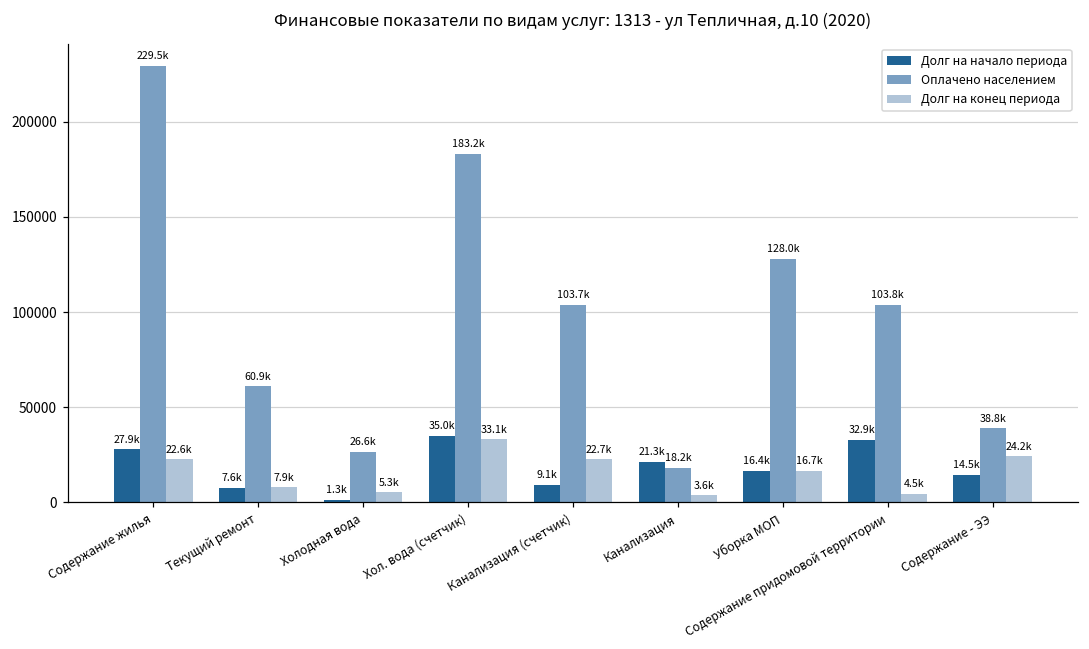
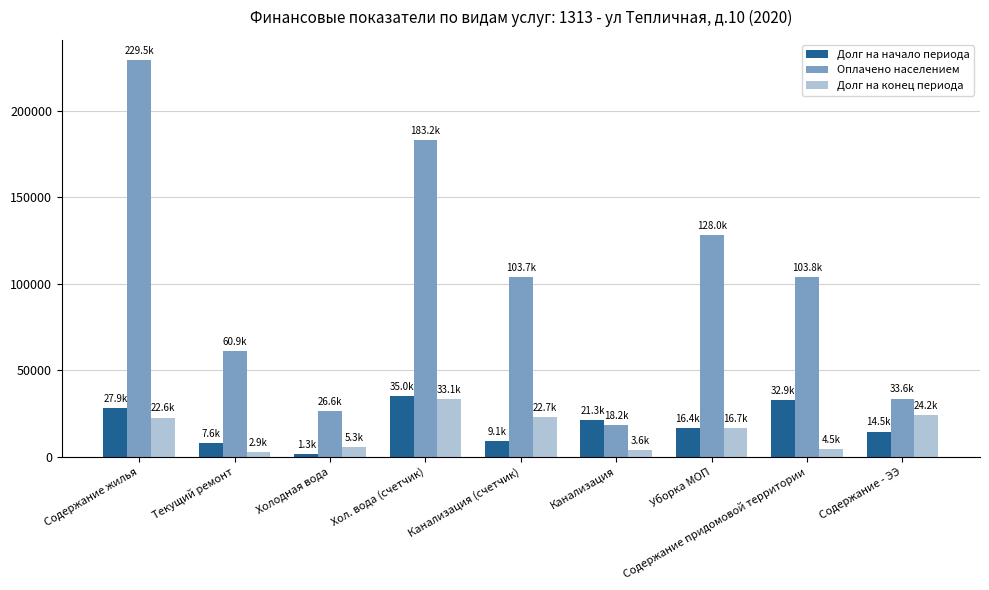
  {
    "Долг на начало периода": {
      "Содержание жилья": "27.9k",
      "Текущий ремонт": "7.6k",
      "Холодная вода": "1.3k",
      "Хол. вода (счетчик)": "35.0k",
      "Канализация (счетчик)": "9.1k",
      "Канализация": "21.3k",
      "Уборка МОП": "16.4k",
      "Содержание придомовой территории": "32.9k",
      "Содержание - ЭЭ": "14.5k"
    },
    "Оплачено населением": {
      "Содержание жилья": "229.5k",
      "Текущий ремонт": "60.9k",
      "Холодная вода": "26.6k",
      "Хол. вода (счетчик)": "183.2k",
      "Канализация (счетчик)": "103.7k",
      "Канализация": "18.2k",
      "Уборка МОП": "128.0k",
      "Содержание придомовой территории": "103.8k",
-     "Содержание - ЭЭ": "38.8k"
+     "Содержание - ЭЭ": "33.6k"
    },
    "Долг на конец периода": {
      "Содержание жилья": "22.6k",
-     "Текущий ремонт": "7.9k",
+     "Текущий ремонт": "2.9k",
      "Холодная вода": "5.3k",
      "Хол. вода (счетчик)": "33.1k",
      "Канализация (счетчик)": "22.7k",
      "Канализация": "3.6k",
      "Уборка МОП": "16.7k",
      "Содержание придомовой территории": "4.5k",
      "Содержание - ЭЭ": "24.2k"
    }
  }
